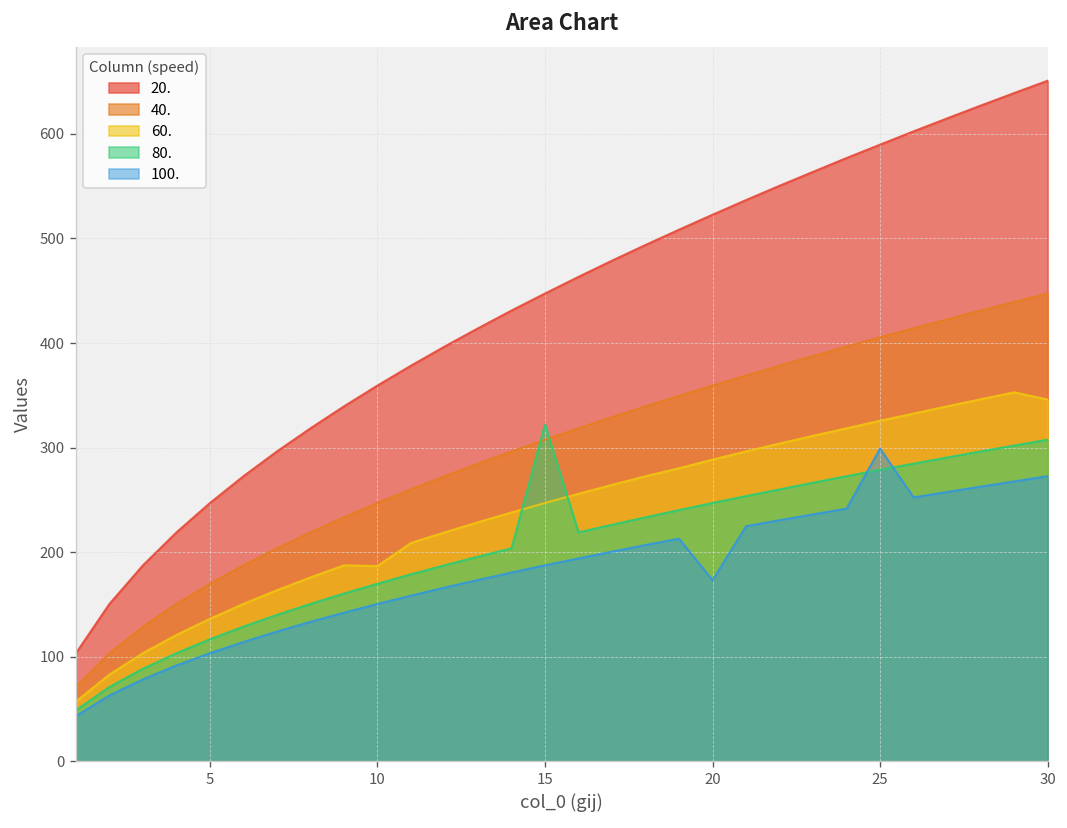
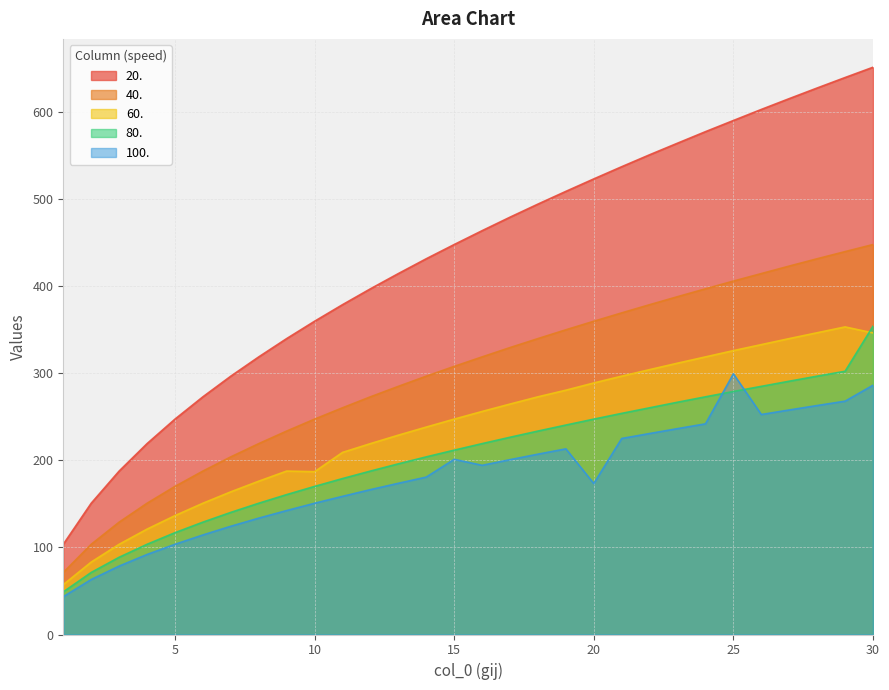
  {
    "60.": {
      "5": 140,
      "10": 190,
      "15": 250,
      "20": 290,
      "25": 330,
      "30": 350
    },
    "80.": {
      "5": 120,
      "10": 170,
-     "15": 320,
+     "15": 210,
      "20": 250,
      "25": 280,
-     "30": 310
+     "30": 350
    },
    "100.": {
      "5": 100,
      "10": 150,
-     "15": 190,
+     "15": 200,
      "20": 170,
      "25": 300,
-     "30": 270
+     "30": 290
    }
  }
